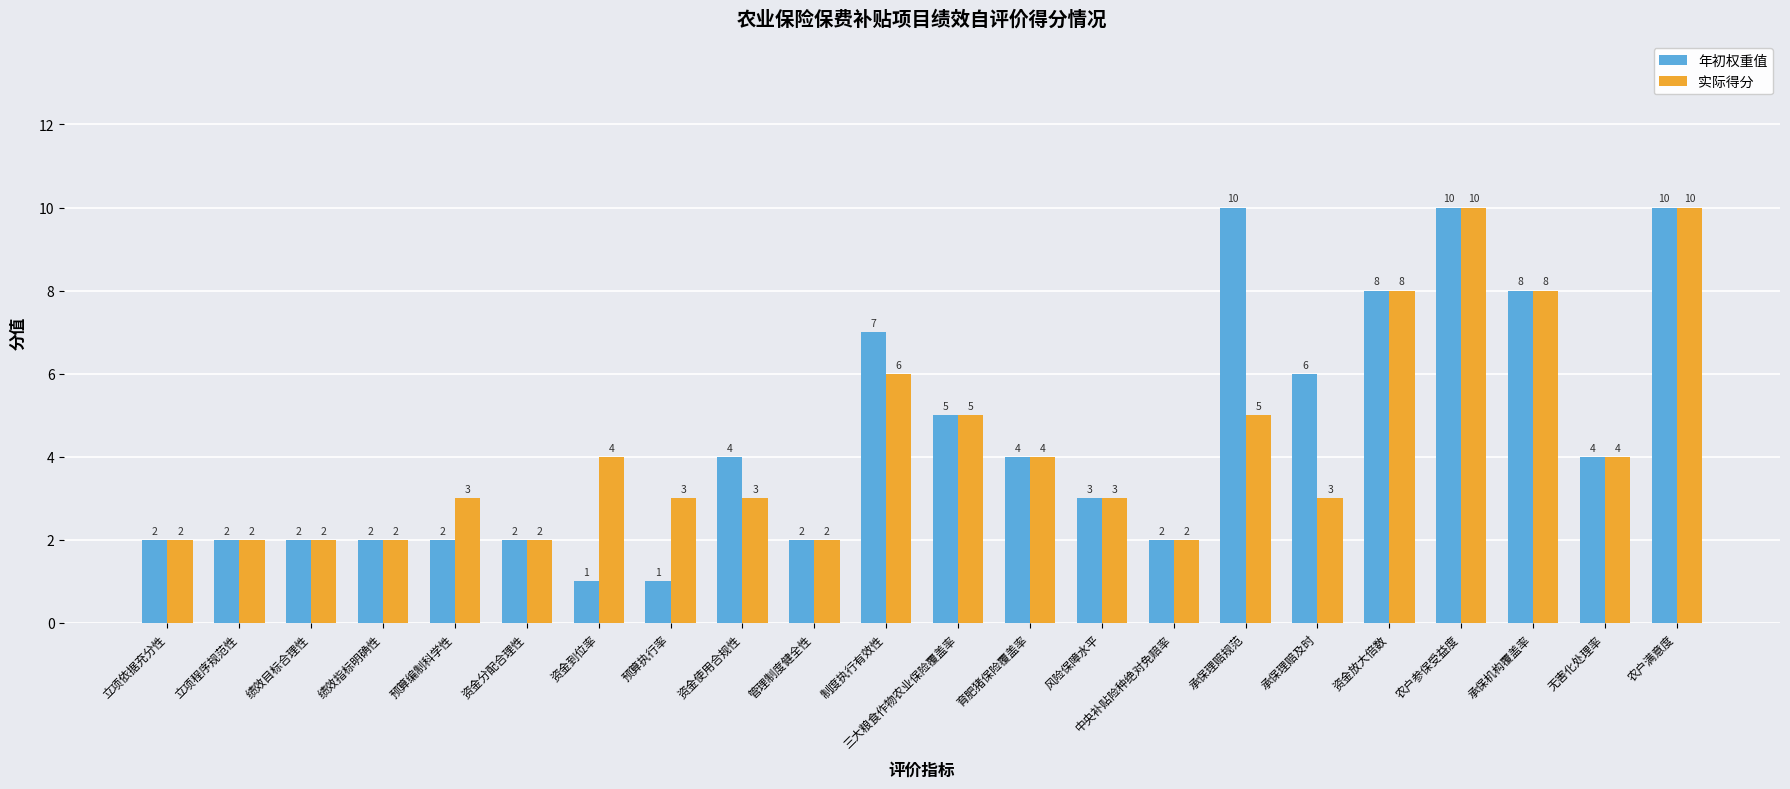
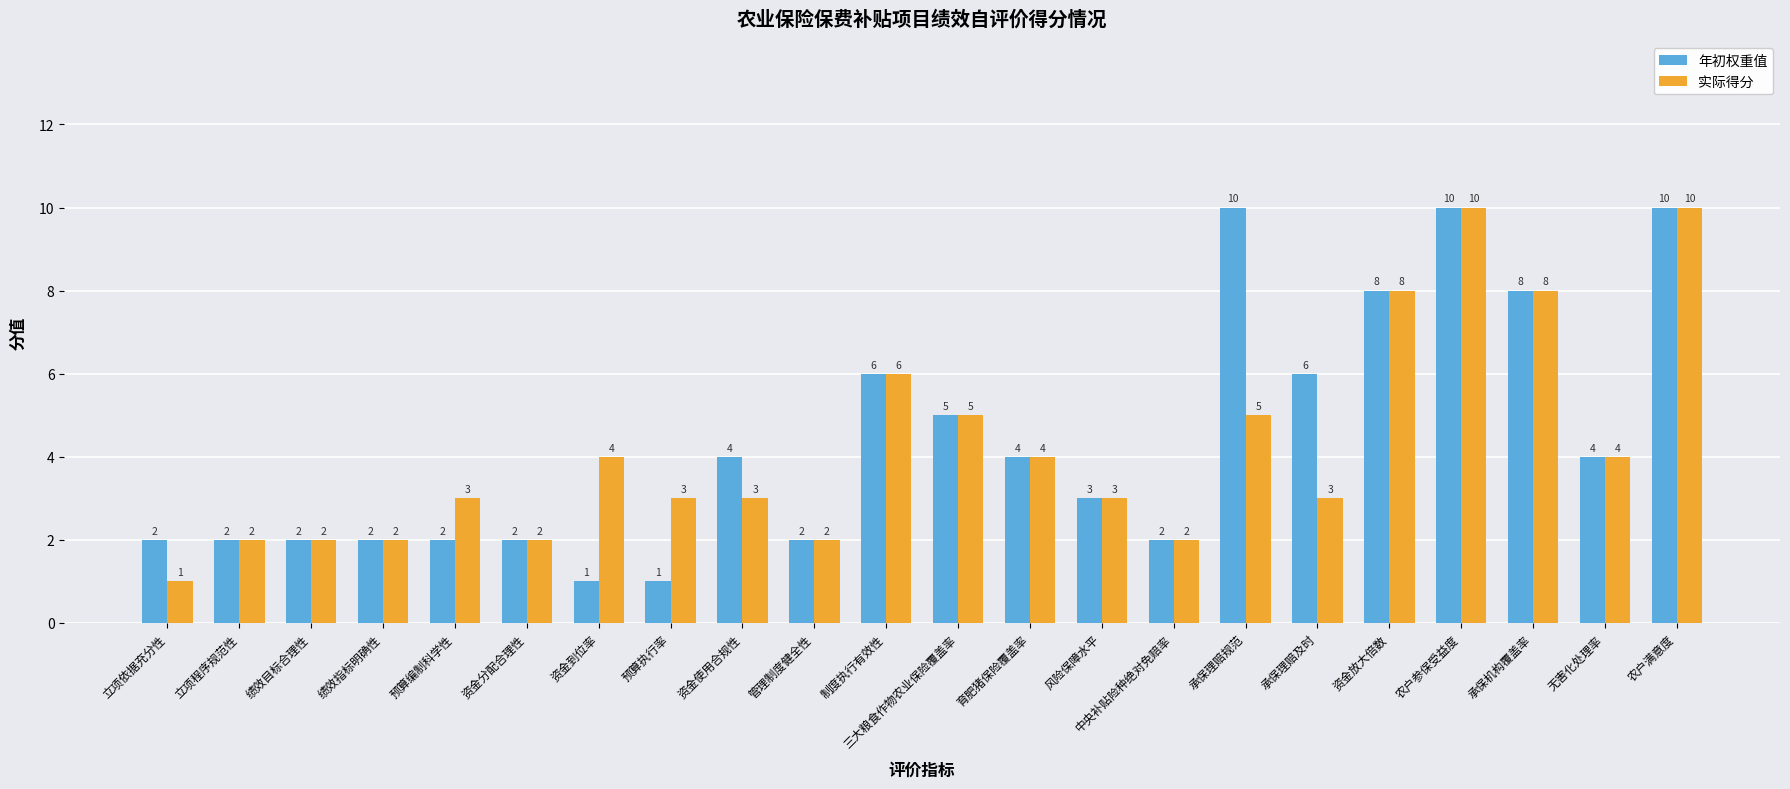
  {
    "年初权重值": {
      "立项依据充分性": 2,
      "立项程序规范性": 2,
      "绩效目标合理性": 2,
      "绩效指标明确性": 2,
      "预算编制科学性": 2,
      "资金分配合理性": 2,
      "资金到位率": 1,
      "预算执行率": 1,
      "资金使用合规性": 4,
      "管理制度健全性": 2,
-     "制度执行有效性": 7,
+     "制度执行有效性": 6,
      "三大粮食作物农业保险覆盖率": 5,
      "育肥猪保险覆盖率": 4,
      "风险保障水平": 3,
      "中央补贴险种绝对免赔率": 2,
      "承保理赔规范": 10,
      "承保理赔及时": 6,
      "资金放大倍数": 8,
      "农户参保受益度": 10,
      "承保机构覆盖率": 8,
      "无害化处理率": 4,
      "农户满意度": 10
    },
    "实际得分": {
-     "立项依据充分性": 2,
+     "立项依据充分性": 1,
      "立项程序规范性": 2,
      "绩效目标合理性": 2,
      "绩效指标明确性": 2,
      "预算编制科学性": 3,
      "资金分配合理性": 2,
      "资金到位率": 4,
      "预算执行率": 3,
      "资金使用合规性": 3,
      "管理制度健全性": 2,
      "制度执行有效性": 6,
      "三大粮食作物农业保险覆盖率": 5,
      "育肥猪保险覆盖率": 4,
      "风险保障水平": 3,
      "中央补贴险种绝对免赔率": 2,
      "承保理赔规范": 5,
      "承保理赔及时": 3,
      "资金放大倍数": 8,
      "农户参保受益度": 10,
      "承保机构覆盖率": 8,
      "无害化处理率": 4,
      "农户满意度": 10
    }
  }
